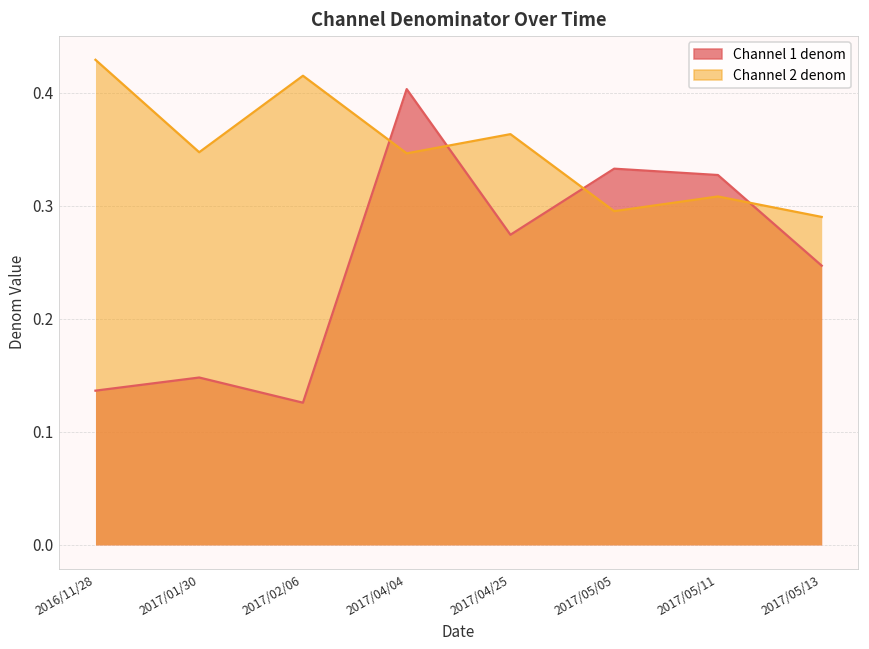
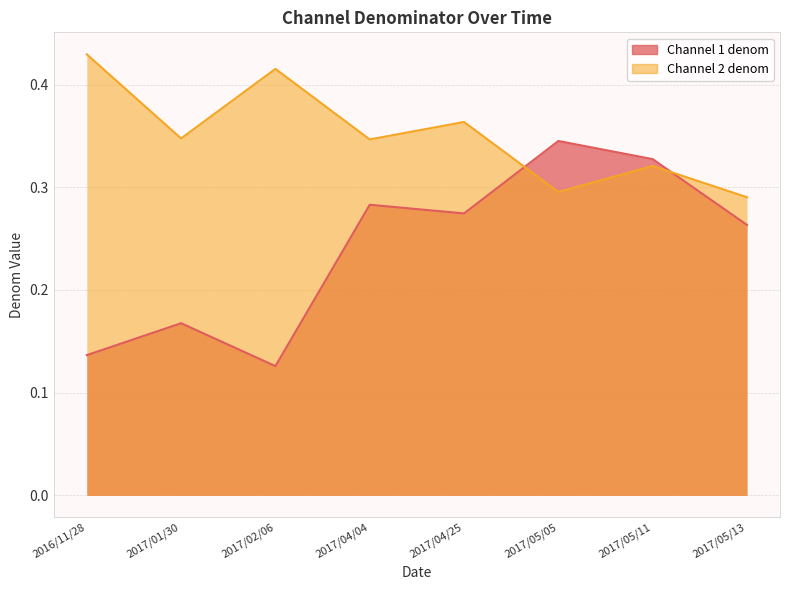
  {
    "Channel 1 denom": {
      "2016/11/28": 0.137,
-     "2017/01/30": 0.148,
+     "2017/01/30": 0.168,
      "2017/02/06": 0.126,
-     "2017/04/04": 0.403,
+     "2017/04/04": 0.283,
      "2017/04/25": 0.274,
-     "2017/05/05": 0.333,
+     "2017/05/05": 0.345,
      "2017/05/11": 0.327,
-     "2017/05/13": 0.247
+     "2017/05/13": 0.263
    },
    "Channel 2 denom": {
      "2016/11/28": 0.429,
      "2017/01/30": 0.348,
      "2017/02/06": 0.415,
      "2017/04/04": 0.347,
      "2017/04/25": 0.364,
      "2017/05/05": 0.295,
-     "2017/05/11": 0.308,
+     "2017/05/11": 0.321,
      "2017/05/13": 0.290
    }
  }
